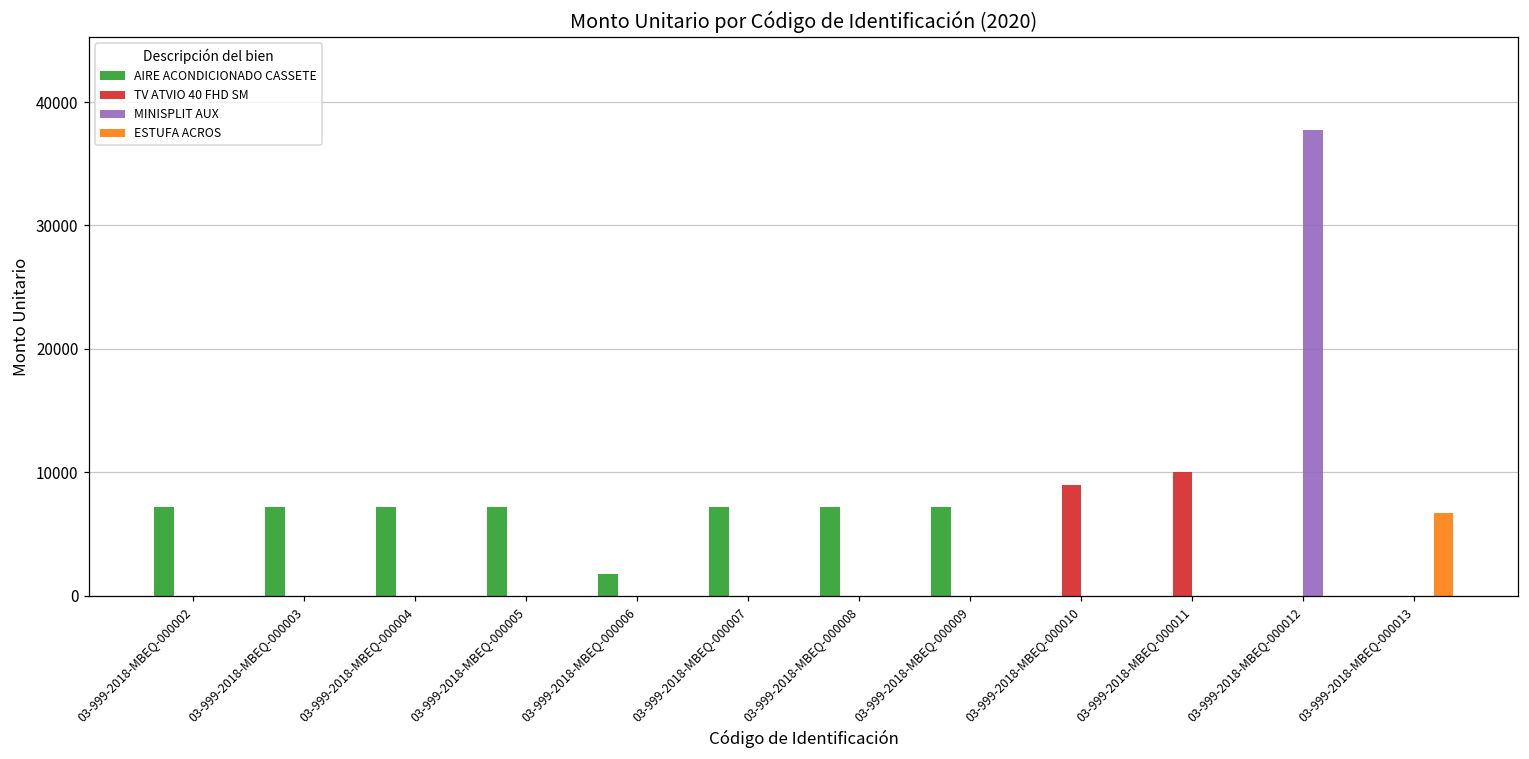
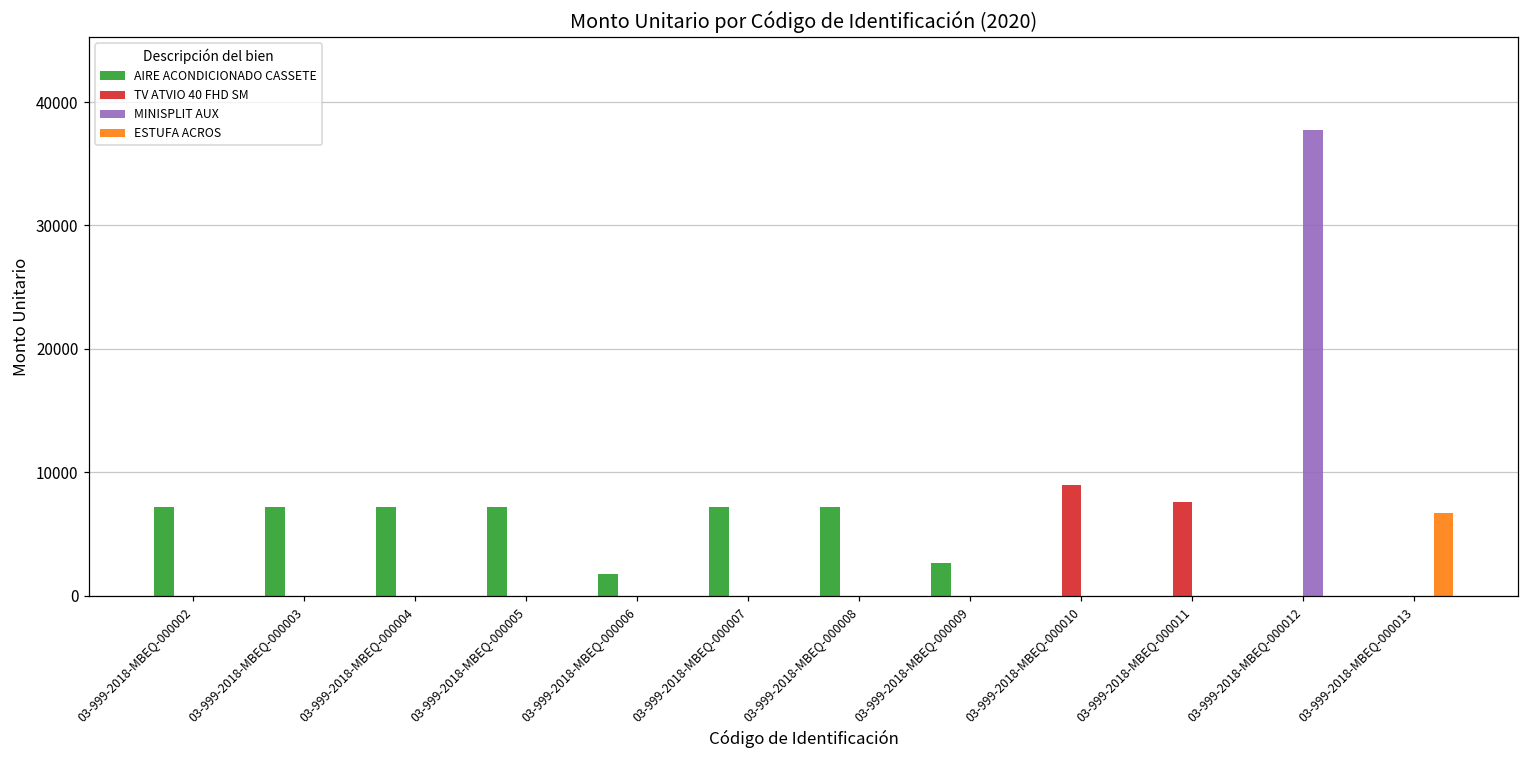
  {
    "AIRE ACONDICIONADO CASSETE": {
      "03-999-2018-MBEQ-000002": 7200,
      "03-999-2018-MBEQ-000003": 7200,
      "03-999-2018-MBEQ-000004": 7200,
      "03-999-2018-MBEQ-000005": 7200,
      "03-999-2018-MBEQ-000006": 1700,
      "03-999-2018-MBEQ-000007": 7200,
      "03-999-2018-MBEQ-000008": 7200,
-     "03-999-2018-MBEQ-000009": 7200,
+     "03-999-2018-MBEQ-000009": 2600,
      "03-999-2018-MBEQ-000010": 0,
      "03-999-2018-MBEQ-000011": 0,
      "03-999-2018-MBEQ-000012": 0,
      "03-999-2018-MBEQ-000013": 0
    },
    "TV ATVIO 40 FHD SM": {
      "03-999-2018-MBEQ-000002": 0,
      "03-999-2018-MBEQ-000003": 0,
      "03-999-2018-MBEQ-000004": 0,
      "03-999-2018-MBEQ-000005": 0,
      "03-999-2018-MBEQ-000006": 0,
      "03-999-2018-MBEQ-000007": 0,
      "03-999-2018-MBEQ-000008": 0,
      "03-999-2018-MBEQ-000009": 0,
      "03-999-2018-MBEQ-000010": 8900,
-     "03-999-2018-MBEQ-000011": 10000,
+     "03-999-2018-MBEQ-000011": 7500,
      "03-999-2018-MBEQ-000012": 0,
      "03-999-2018-MBEQ-000013": 0
    },
    "MINISPLIT AUX": {
      "03-999-2018-MBEQ-000002": 0,
      "03-999-2018-MBEQ-000003": 0,
      "03-999-2018-MBEQ-000004": 0,
      "03-999-2018-MBEQ-000005": 0,
      "03-999-2018-MBEQ-000006": 0,
      "03-999-2018-MBEQ-000007": 0,
      "03-999-2018-MBEQ-000008": 0,
      "03-999-2018-MBEQ-000009": 0,
      "03-999-2018-MBEQ-000010": 0,
      "03-999-2018-MBEQ-000011": 0,
      "03-999-2018-MBEQ-000012": 37700,
      "03-999-2018-MBEQ-000013": 0
    },
    "ESTUFA ACROS": {
      "03-999-2018-MBEQ-000002": 0,
      "03-999-2018-MBEQ-000003": 0,
      "03-999-2018-MBEQ-000004": 0,
      "03-999-2018-MBEQ-000005": 0,
      "03-999-2018-MBEQ-000006": 0,
      "03-999-2018-MBEQ-000007": 0,
      "03-999-2018-MBEQ-000008": 0,
      "03-999-2018-MBEQ-000009": 0,
      "03-999-2018-MBEQ-000010": 0,
      "03-999-2018-MBEQ-000011": 0,
      "03-999-2018-MBEQ-000012": 0,
      "03-999-2018-MBEQ-000013": 6700
    }
  }
